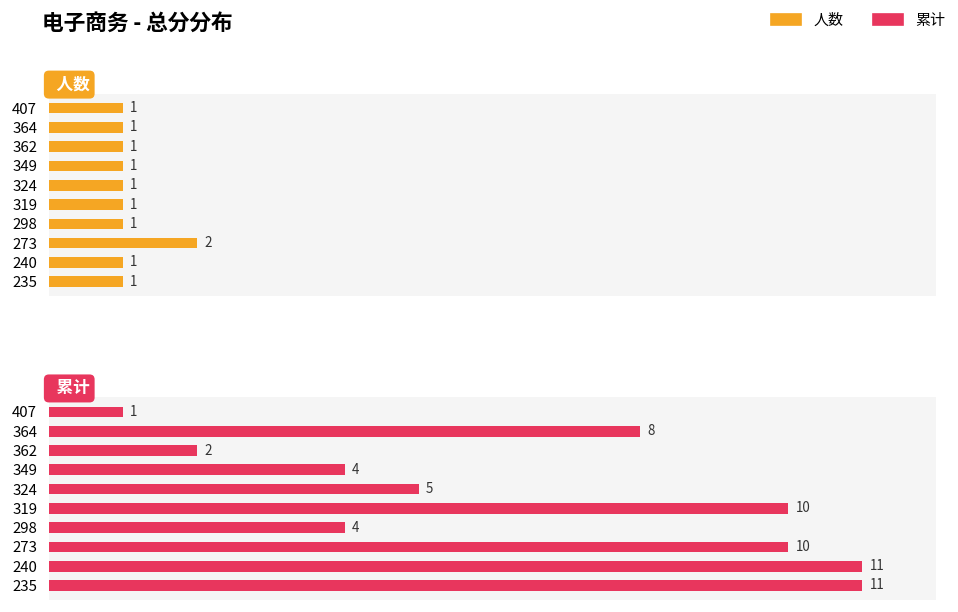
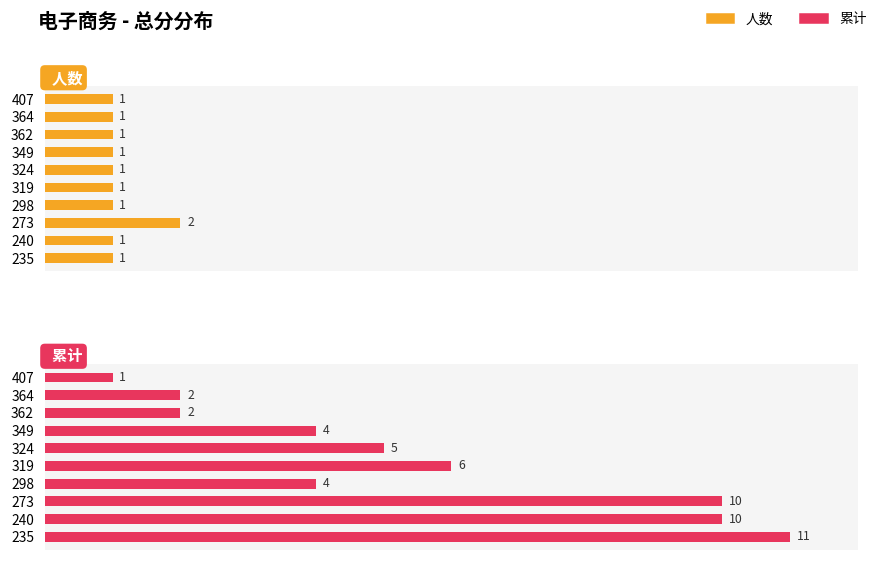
  {
    "人数": {
      "407": 1,
      "364": 1,
      "362": 1,
      "349": 1,
      "324": 1,
      "319": 1,
      "298": 1,
      "273": 2,
      "240": 1,
      "235": 1
    },
    "累计": {
      "407": 1,
-     "364": 8,
+     "364": 2,
      "362": 2,
      "349": 4,
      "324": 5,
-     "319": 10,
+     "319": 6,
      "298": 4,
      "273": 10,
-     "240": 11,
+     "240": 10,
      "235": 11
    }
  }
